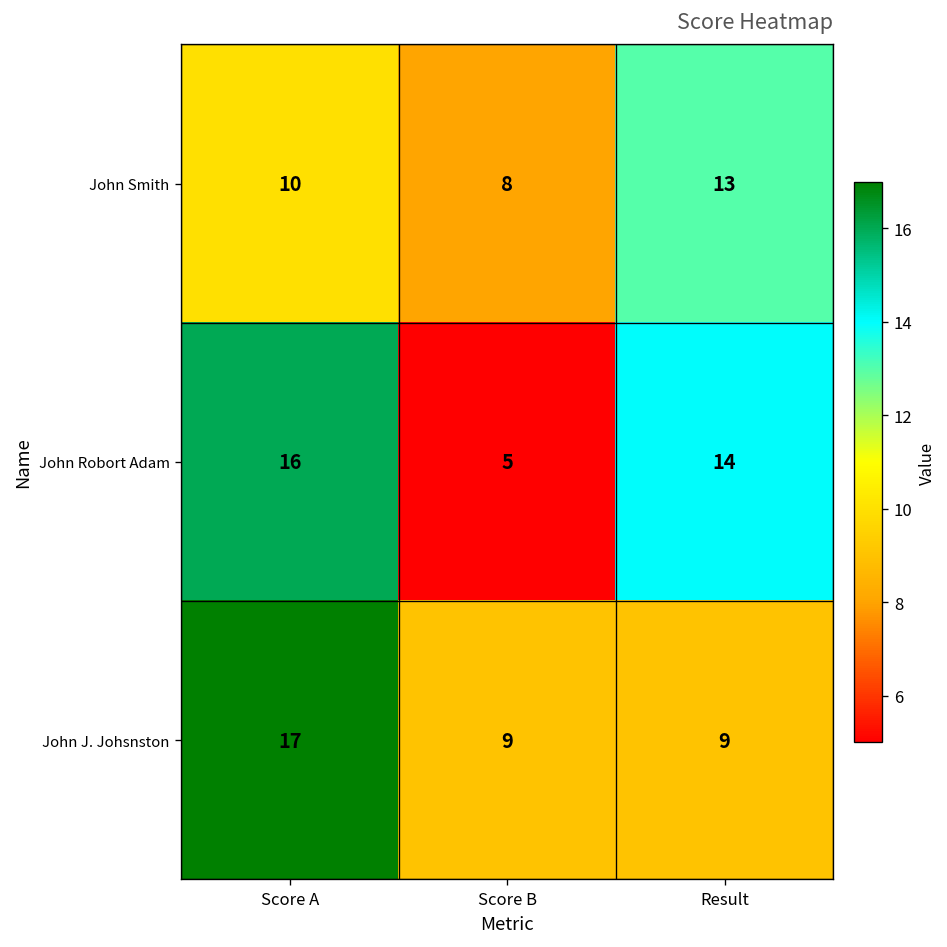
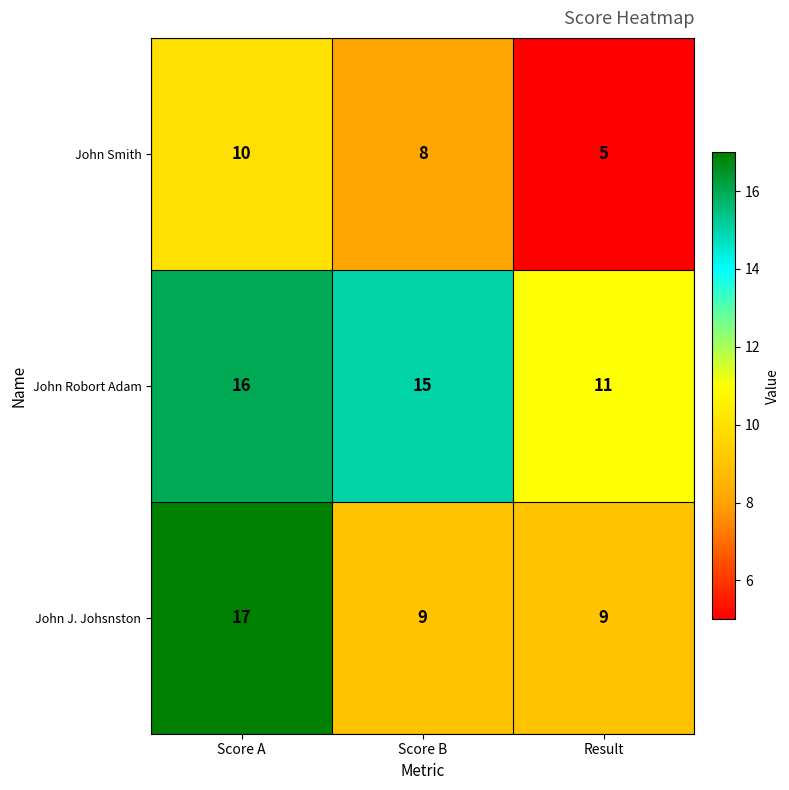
  {
    "John Smith": {
      "Score A": 10,
      "Score B": 8,
-     "Result": 13
+     "Result": 5
    },
    "John Robort Adam": {
      "Score A": 16,
-     "Score B": 5,
-     "Result": 14
+     "Score B": 15,
+     "Result": 11
    },
    "John J. Johsnston": {
      "Score A": 17,
      "Score B": 9,
      "Result": 9
    }
  }
